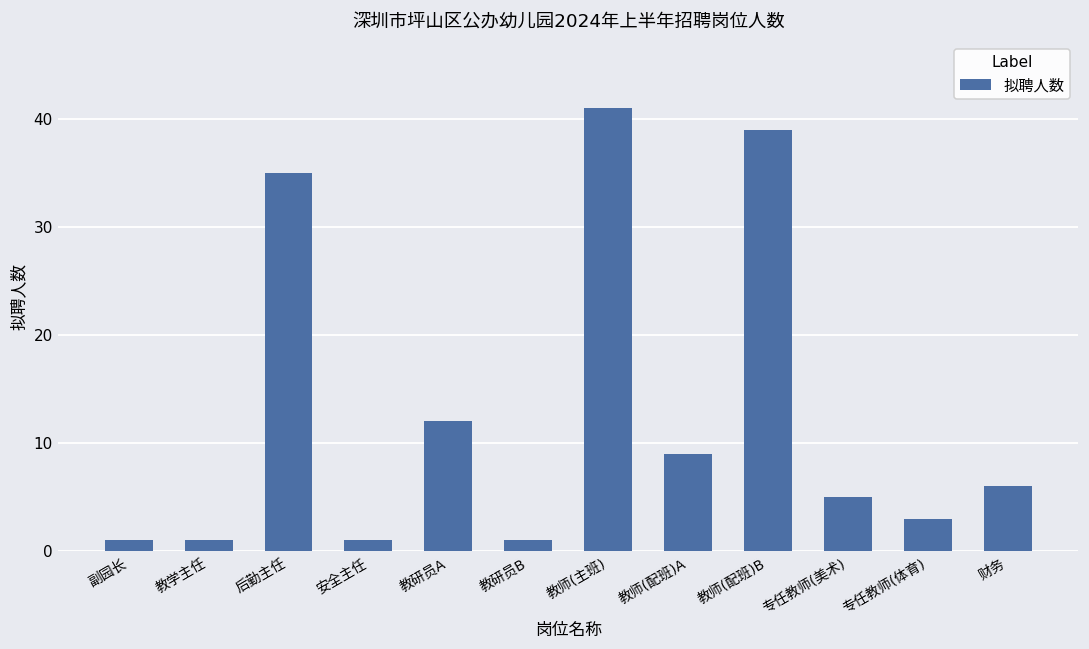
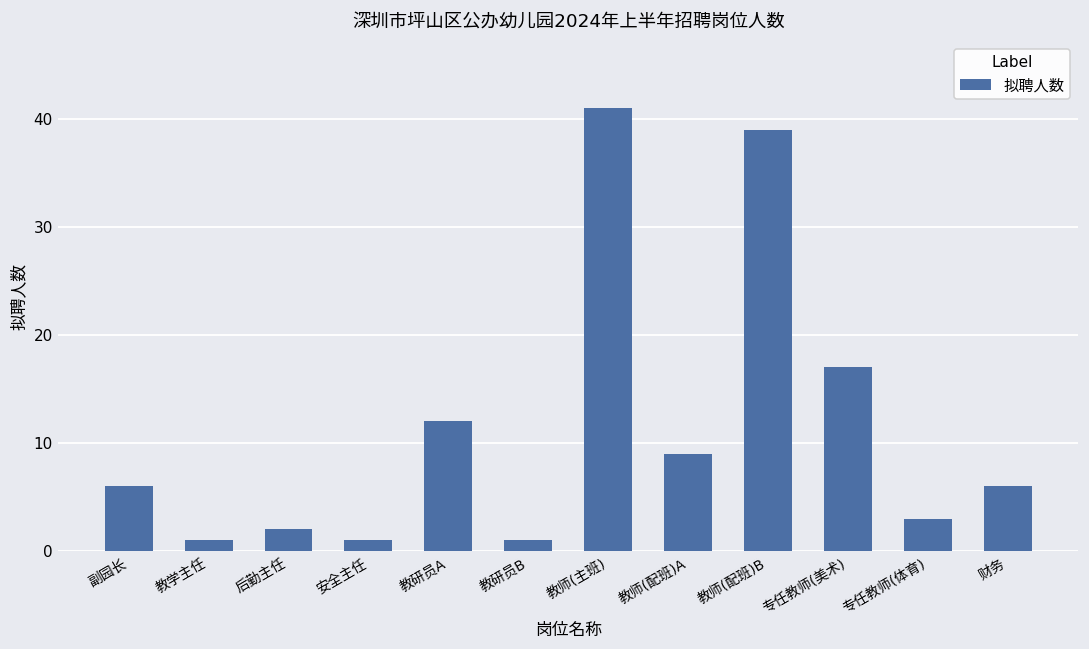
  {
-   "副园长": 1,
+   "副园长": 6,
    "教学主任": 1,
-   "后勤主任": 35,
+   "后勤主任": 2,
    "安全主任": 1,
    "教研员A": 12,
    "教研员B": 1,
    "教师(主班)": 41,
    "教师(配班)A": 9,
    "教师(配班)B": 39,
-   "专任教师(美术)": 5,
+   "专任教师(美术)": 17,
    "专任教师(体育)": 3,
    "财务": 6
  }
